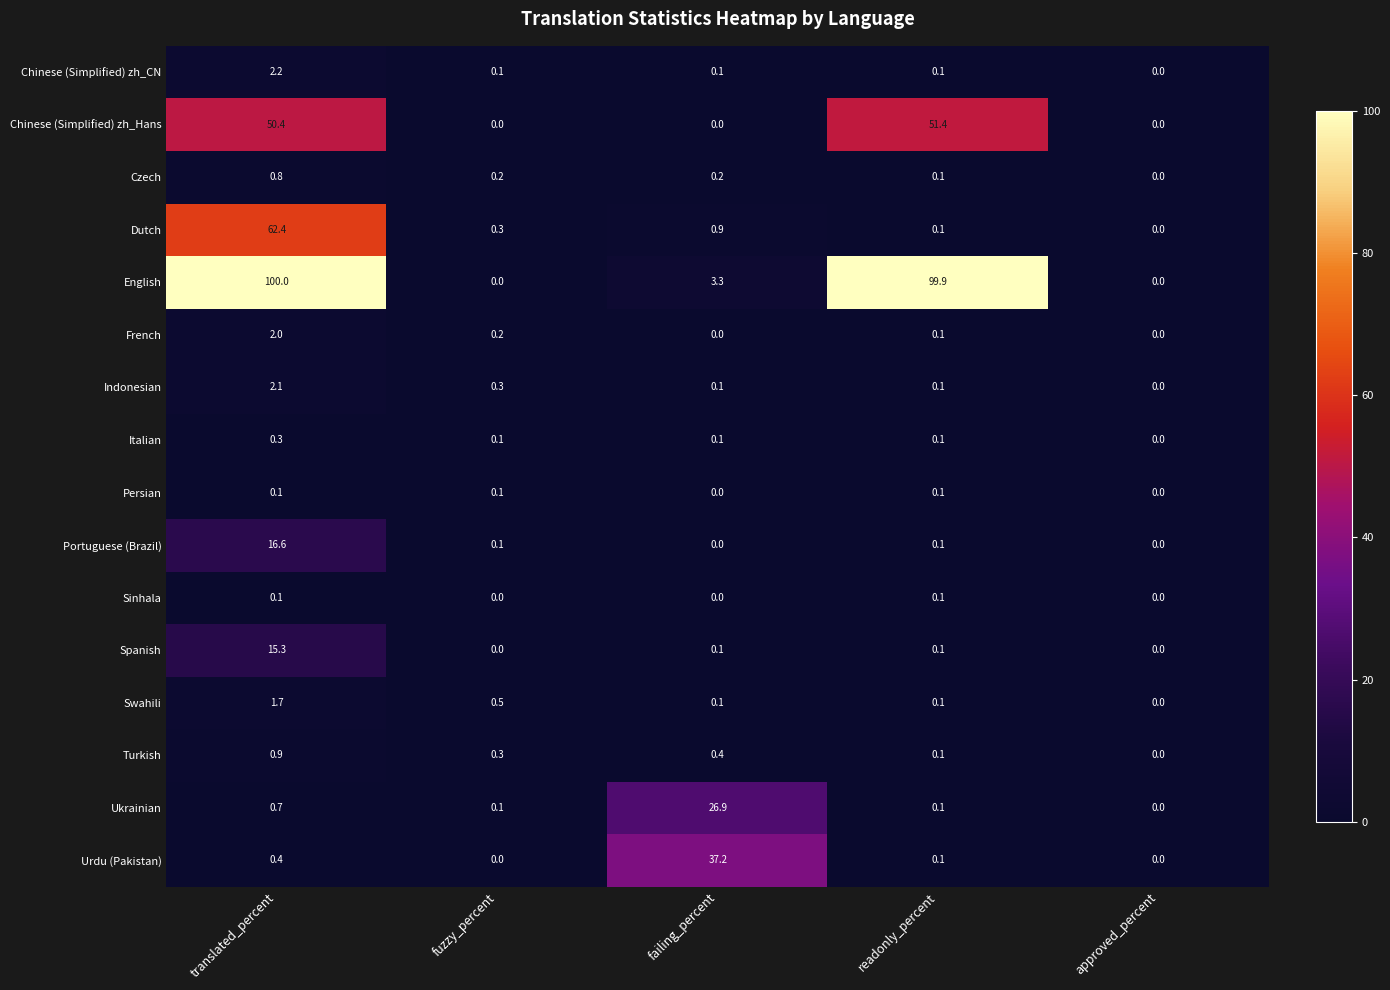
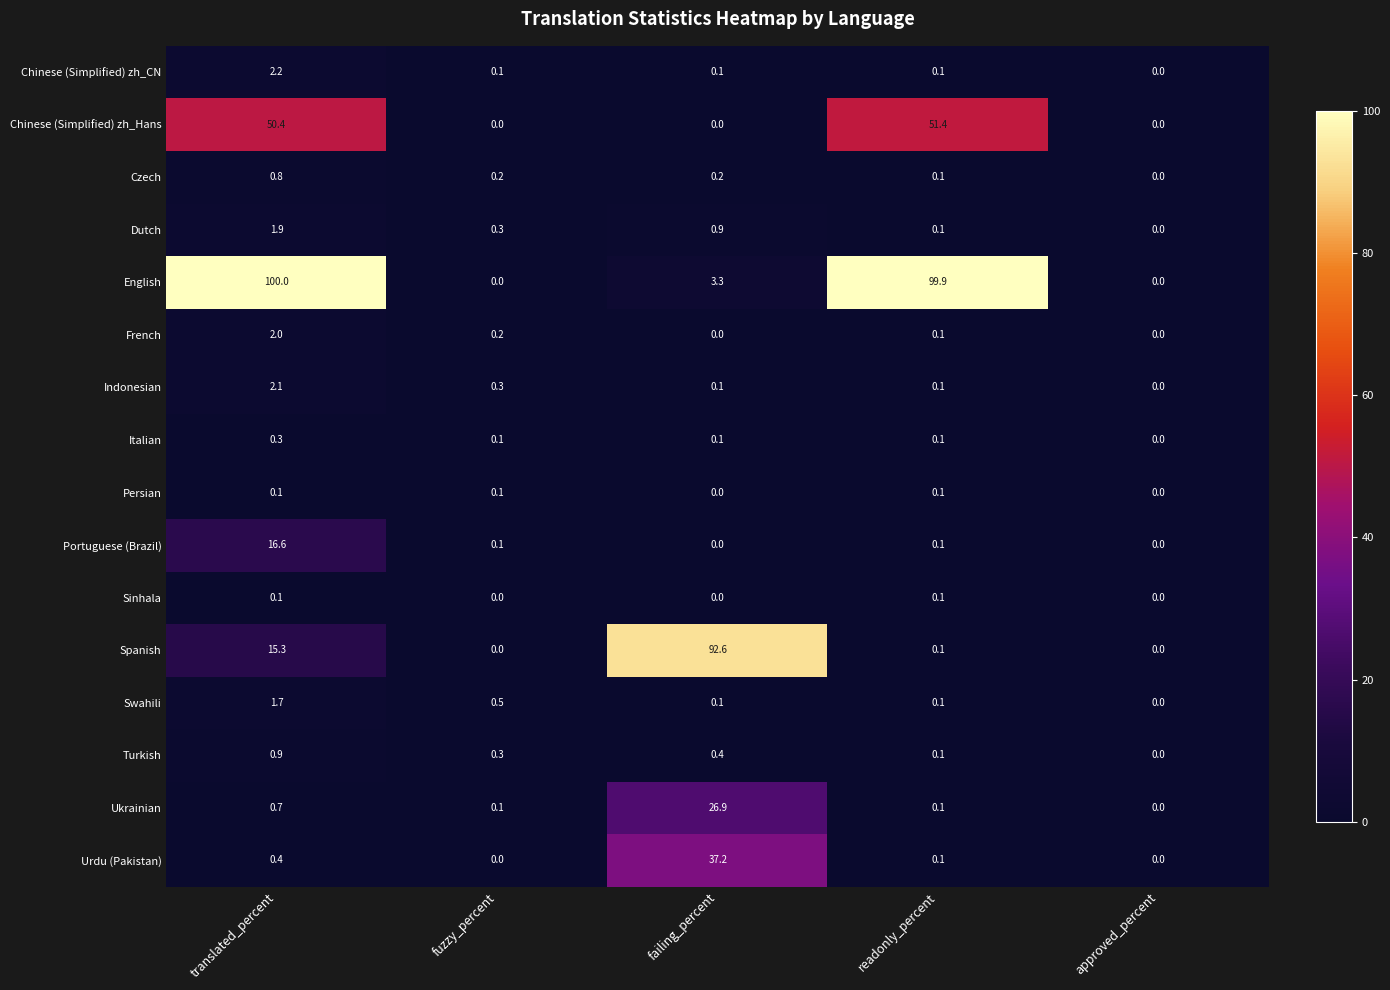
  {
    "Chinese (Simplified) zh_CN": {
      "translated_percent": 2.2,
      "fuzzy_percent": 0.1,
      "failing_percent": 0.1,
      "readonly_percent": 0.1,
      "approved_percent": 0.0
    },
    "Chinese (Simplified) zh_Hans": {
      "translated_percent": 50.4,
      "fuzzy_percent": 0.0,
      "failing_percent": 0.0,
      "readonly_percent": 51.4,
      "approved_percent": 0.0
    },
    "Czech": {
      "translated_percent": 0.8,
      "fuzzy_percent": 0.2,
      "failing_percent": 0.2,
      "readonly_percent": 0.1,
      "approved_percent": 0.0
    },
    "Dutch": {
-     "translated_percent": 62.4,
+     "translated_percent": 1.9,
      "fuzzy_percent": 0.3,
      "failing_percent": 0.9,
      "readonly_percent": 0.1,
      "approved_percent": 0.0
    },
    "English": {
      "translated_percent": 100.0,
      "fuzzy_percent": 0.0,
      "failing_percent": 3.3,
      "readonly_percent": 99.9,
      "approved_percent": 0.0
    },
    "French": {
      "translated_percent": 2.0,
      "fuzzy_percent": 0.2,
      "failing_percent": 0.0,
      "readonly_percent": 0.1,
      "approved_percent": 0.0
    },
    "Indonesian": {
      "translated_percent": 2.1,
      "fuzzy_percent": 0.3,
      "failing_percent": 0.1,
      "readonly_percent": 0.1,
      "approved_percent": 0.0
    },
    "Italian": {
      "translated_percent": 0.3,
      "fuzzy_percent": 0.1,
      "failing_percent": 0.1,
      "readonly_percent": 0.1,
      "approved_percent": 0.0
    },
    "Persian": {
      "translated_percent": 0.1,
      "fuzzy_percent": 0.1,
      "failing_percent": 0.0,
      "readonly_percent": 0.1,
      "approved_percent": 0.0
    },
    "Portuguese (Brazil)": {
      "translated_percent": 16.6,
      "fuzzy_percent": 0.1,
      "failing_percent": 0.0,
      "readonly_percent": 0.1,
      "approved_percent": 0.0
    },
    "Sinhala": {
      "translated_percent": 0.1,
      "fuzzy_percent": 0.0,
      "failing_percent": 0.0,
      "readonly_percent": 0.1,
      "approved_percent": 0.0
    },
    "Spanish": {
      "translated_percent": 15.3,
      "fuzzy_percent": 0.0,
-     "failing_percent": 0.1,
+     "failing_percent": 92.6,
      "readonly_percent": 0.1,
      "approved_percent": 0.0
    },
    "Swahili": {
      "translated_percent": 1.7,
      "fuzzy_percent": 0.5,
      "failing_percent": 0.1,
      "readonly_percent": 0.1,
      "approved_percent": 0.0
    },
    "Turkish": {
      "translated_percent": 0.9,
      "fuzzy_percent": 0.3,
      "failing_percent": 0.4,
      "readonly_percent": 0.1,
      "approved_percent": 0.0
    },
    "Ukrainian": {
      "translated_percent": 0.7,
      "fuzzy_percent": 0.1,
      "failing_percent": 26.9,
      "readonly_percent": 0.1,
      "approved_percent": 0.0
    },
    "Urdu (Pakistan)": {
      "translated_percent": 0.4,
      "fuzzy_percent": 0.0,
      "failing_percent": 37.2,
      "readonly_percent": 0.1,
      "approved_percent": 0.0
    }
  }
